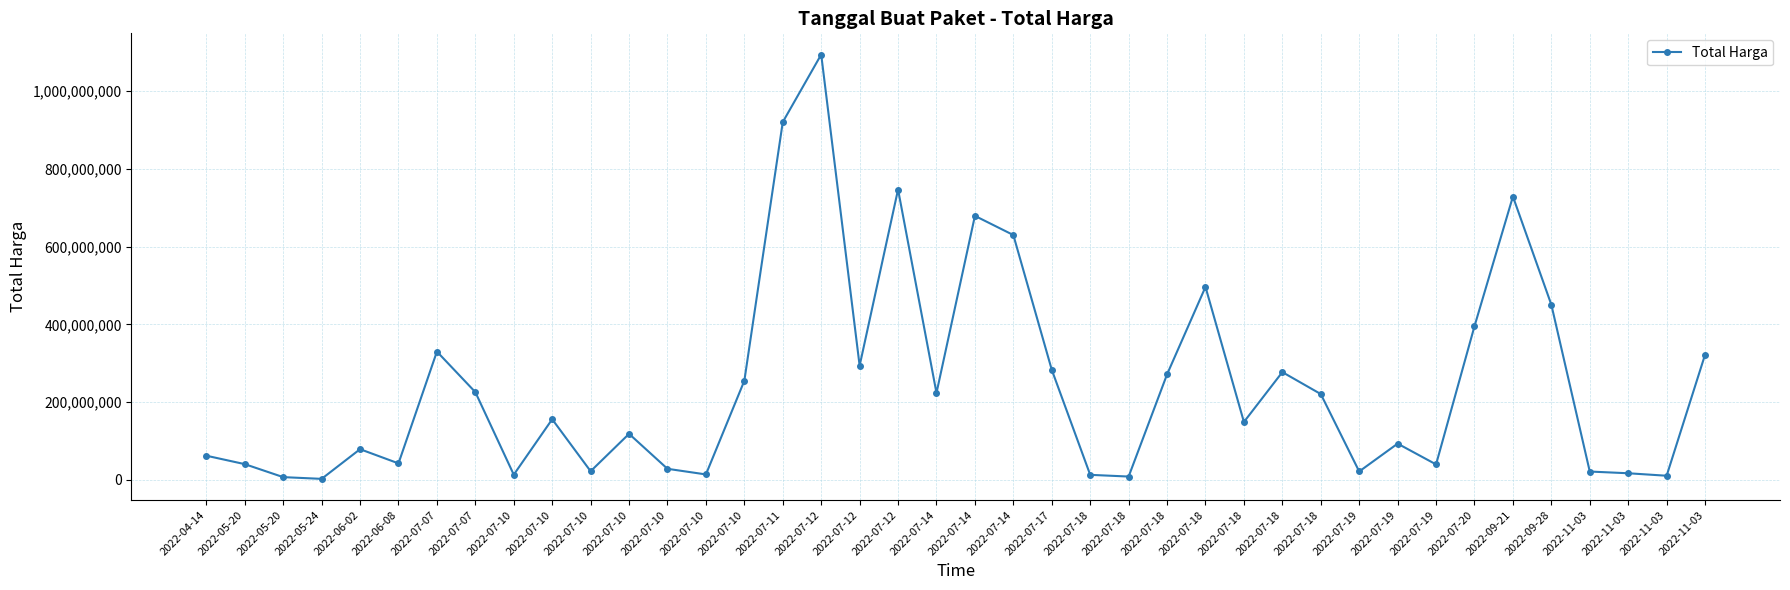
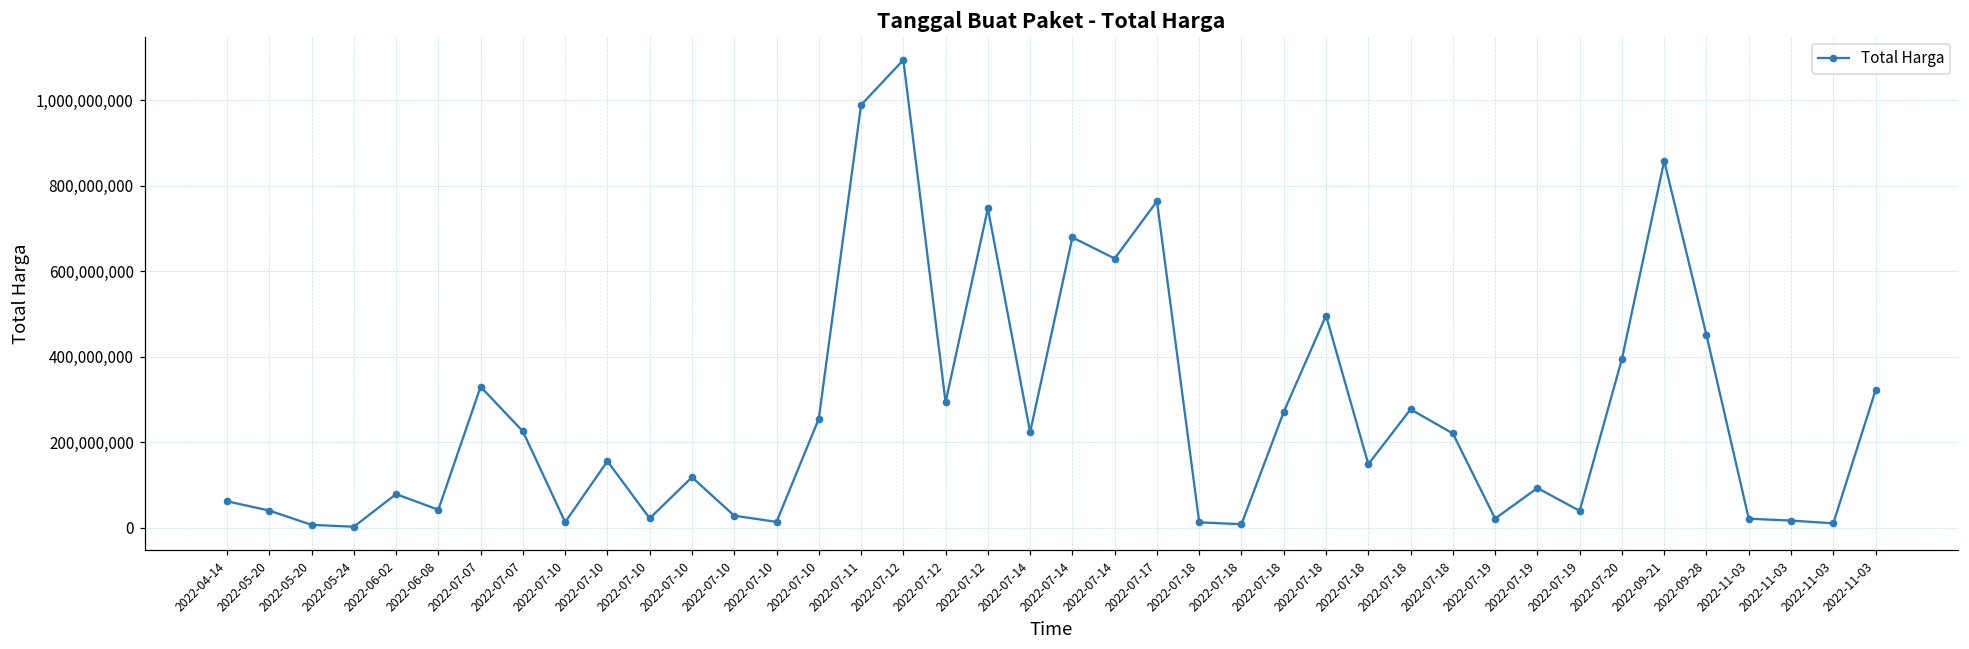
  {
    "2022-04-14": "60,000,000",
    "2022-05-24": "0",
    "2022-06-02": "80,000,000",
    "2022-06-08": "40,000,000",
-   "2022-07-11": "920,000,000",
-   "2022-07-17": "280,000,000",
+   "2022-07-11": "990,000,000",
+   "2022-07-17": "760,000,000",
    "2022-07-20": "400,000,000",
-   "2022-09-21": "730,000,000",
+   "2022-09-21": "860,000,000",
    "2022-09-28": "450,000,000"
  }
